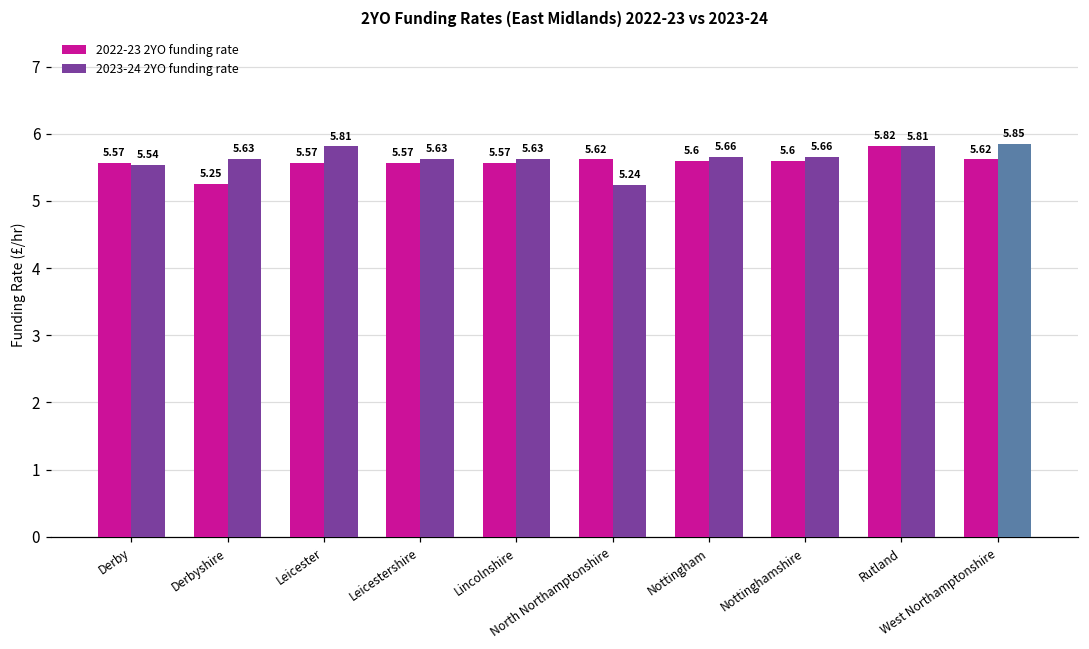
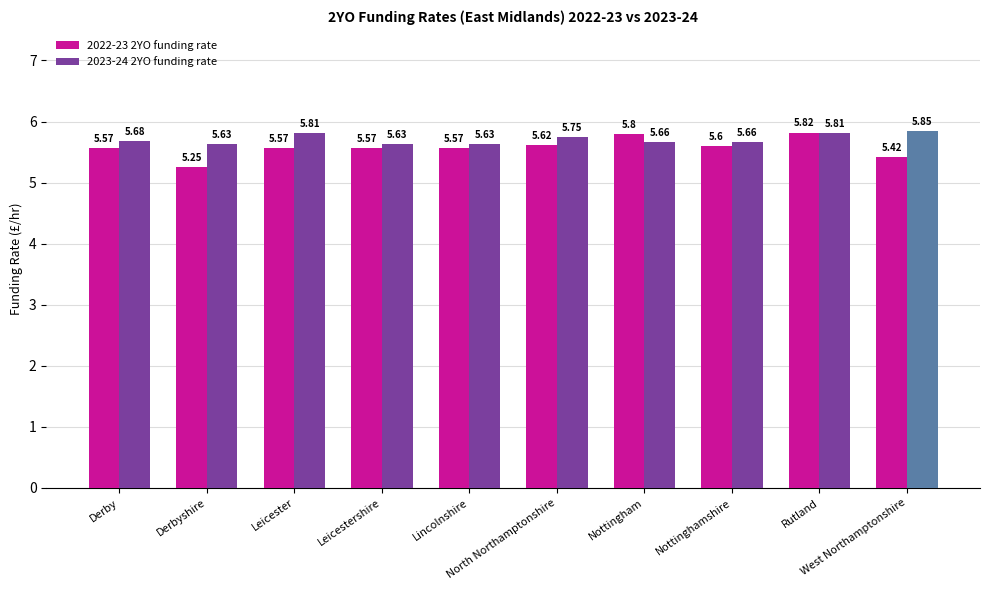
  {
    "2022-23 2YO funding rate": {
      "Derby": 5.57,
      "Derbyshire": 5.25,
      "Leicester": 5.57,
      "Leicestershire": 5.57,
      "Lincolnshire": 5.57,
      "North Northamptonshire": 5.62,
-     "Nottingham": 5.6,
+     "Nottingham": 5.8,
      "Nottinghamshire": 5.6,
      "Rutland": 5.82,
-     "West Northamptonshire": 5.62
+     "West Northamptonshire": 5.42
    },
    "2023-24 2YO funding rate": {
-     "Derby": 5.54,
+     "Derby": 5.68,
      "Derbyshire": 5.63,
      "Leicester": 5.81,
      "Leicestershire": 5.63,
      "Lincolnshire": 5.63,
-     "North Northamptonshire": 5.24,
+     "North Northamptonshire": 5.75,
      "Nottingham": 5.66,
      "Nottinghamshire": 5.66,
      "Rutland": 5.81,
      "West Northamptonshire": 5.85
    }
  }
